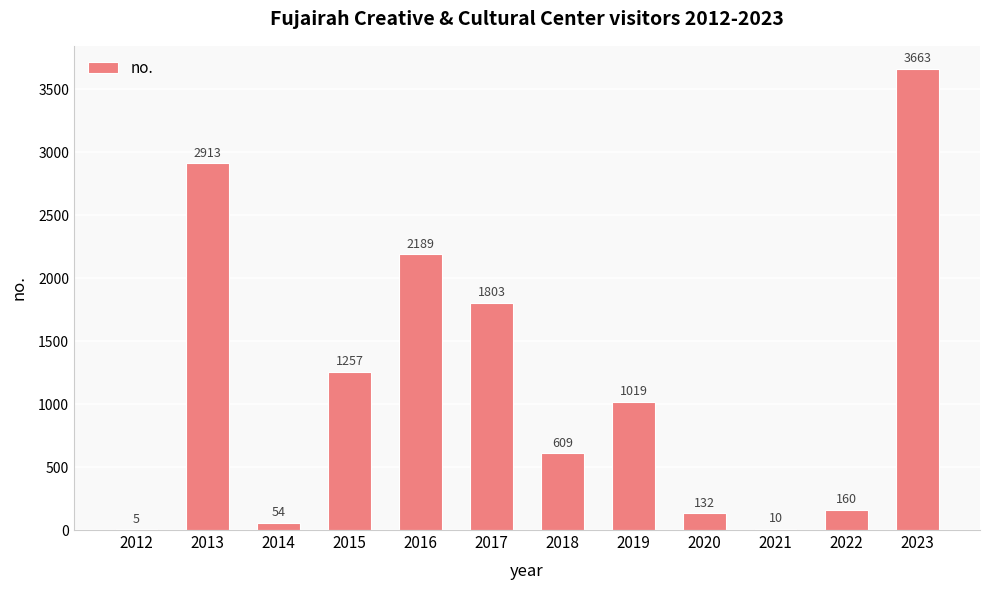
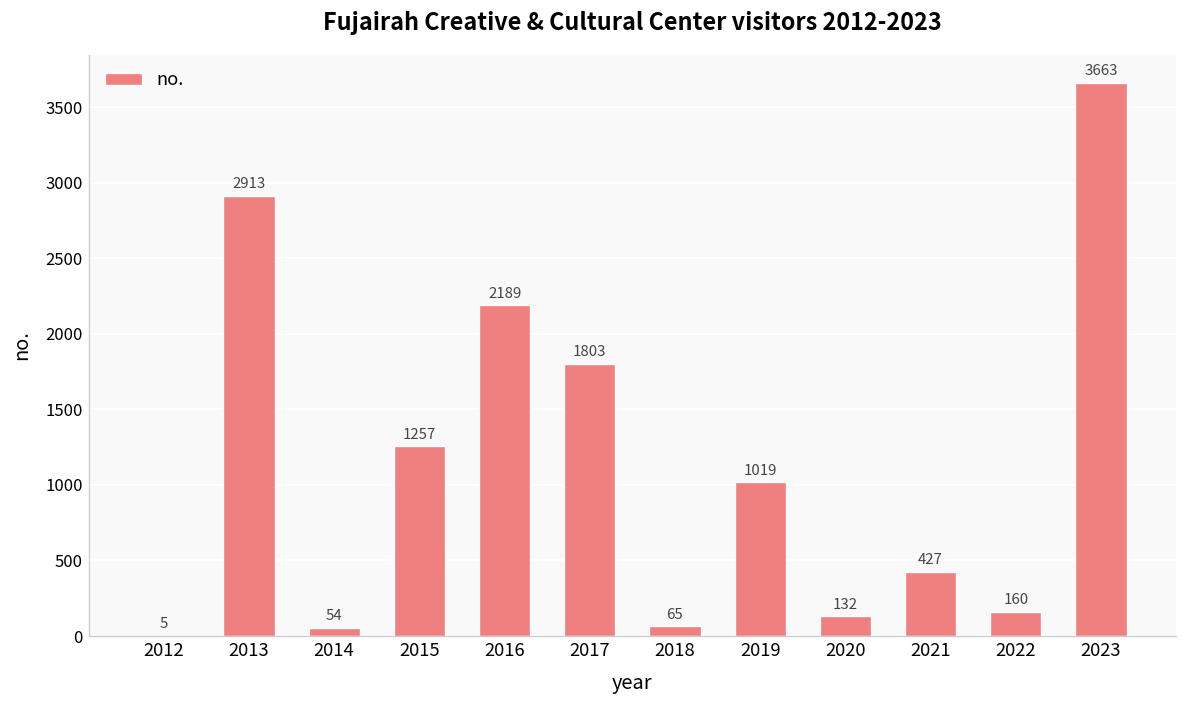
  {
    "2012": 5,
    "2013": 2913,
    "2014": 54,
    "2015": 1257,
    "2016": 2189,
    "2017": 1803,
-   "2018": 609,
+   "2018": 65,
    "2019": 1019,
    "2020": 132,
-   "2021": 10,
+   "2021": 427,
    "2022": 160,
    "2023": 3663
  }
